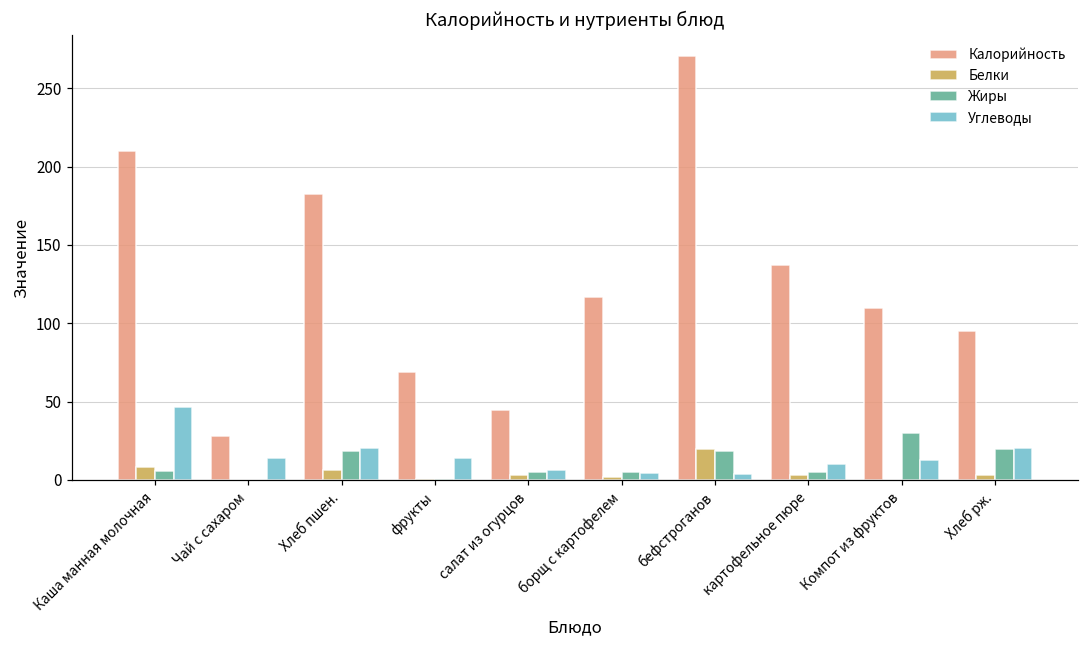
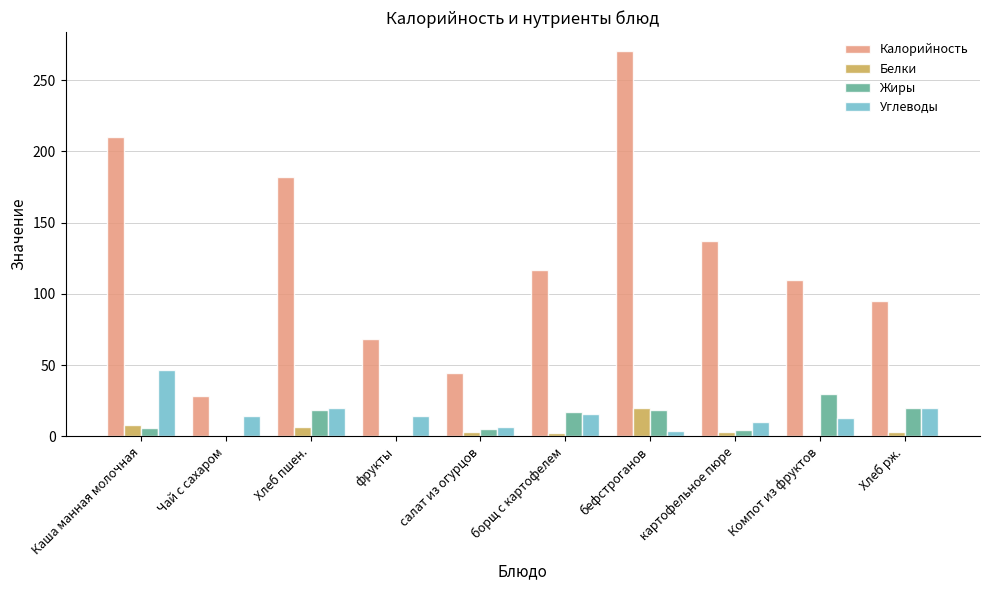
  {
    "Жиры": {
      "Каша манная молочная": 6,
      "Чай с сахаром": 0,
      "Хлеб пшен.": 19,
      "салат из огурцов": 5,
-     "борщ с картофелем": 5,
+     "борщ с картофелем": 17,
      "бефстроганов": 19,
      "картофельное пюре": 5,
      "Компот из фруктов": 30,
      "Хлеб рж.": 20
    },
    "Углеводы": {
      "Каша манная молочная": 47,
      "Чай с сахаром": 14,
      "Хлеб пшен.": 20,
      "фрукты": 14,
      "салат из огурцов": 6,
-     "борщ с картофелем": 4,
+     "борщ с картофелем": 16,
      "бефстроганов": 4,
      "картофельное пюре": 10,
      "Компот из фруктов": 13,
      "Хлеб рж.": 20
    }
  }
